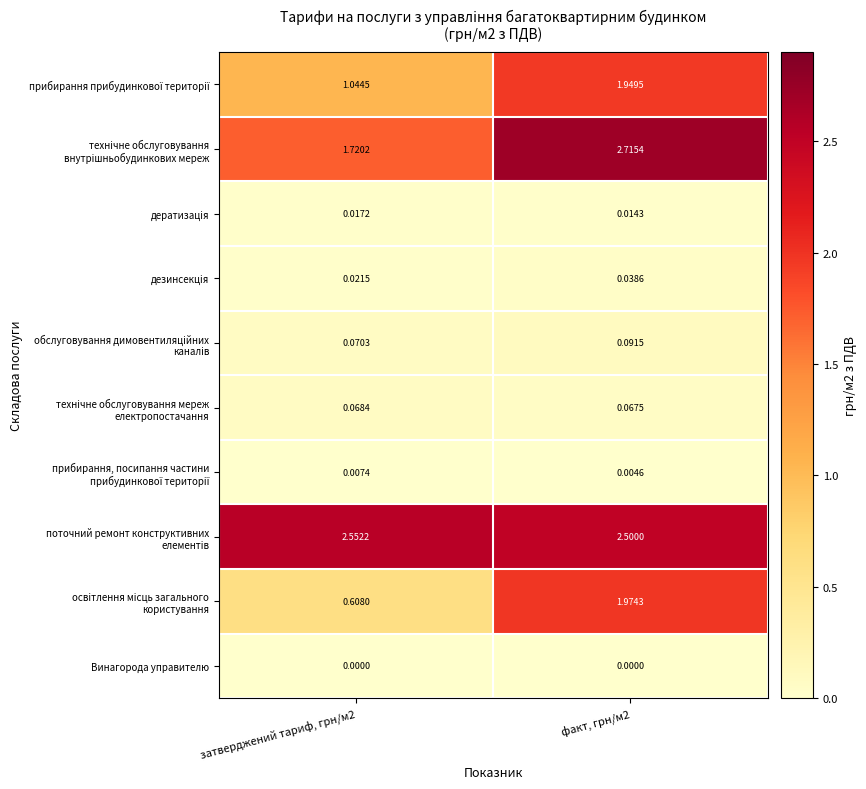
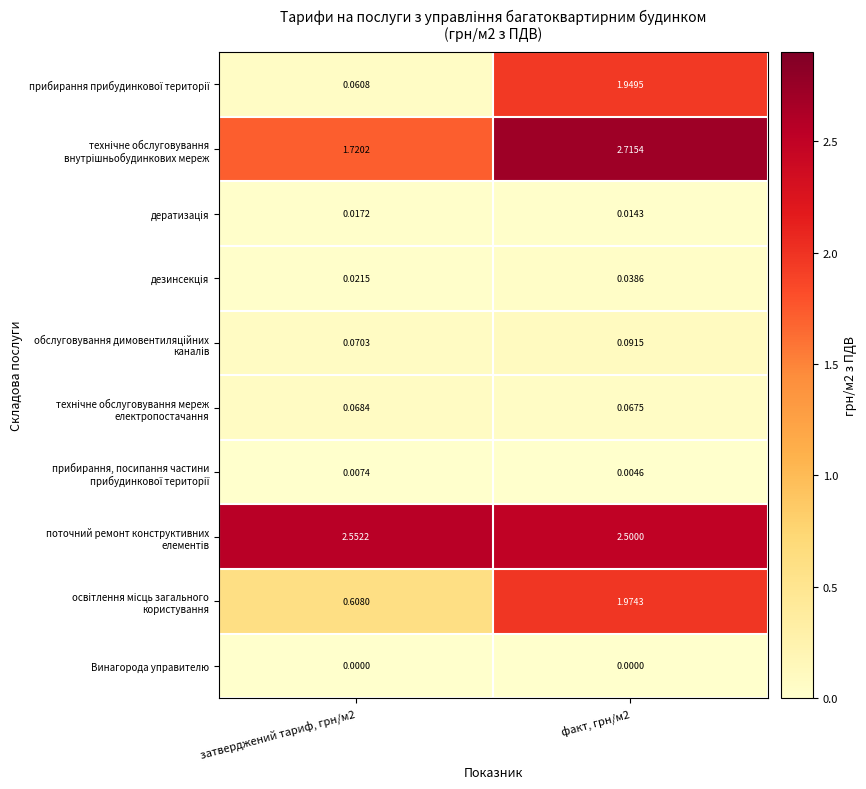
  {
    "прибирання прибудинкової території": {
-     "затверджений тариф, грн/м2": 1.0445,
+     "затверджений тариф, грн/м2": 0.0608,
      "факт, грн/м2": 1.9495
    },
    "технічне обслуговування внутрішньобудинкових мереж": {
      "затверджений тариф, грн/м2": 1.7202,
      "факт, грн/м2": 2.7154
    },
    "дератизація": {
      "затверджений тариф, грн/м2": 0.0172,
      "факт, грн/м2": 0.0143
    },
    "дезинсекція": {
      "затверджений тариф, грн/м2": 0.0215,
      "факт, грн/м2": 0.0386
    },
    "обслуговування димовентиляційних каналів": {
      "затверджений тариф, грн/м2": 0.0703,
      "факт, грн/м2": 0.0915
    },
    "технічне обслуговування мереж електропостачання": {
      "затверджений тариф, грн/м2": 0.0684,
      "факт, грн/м2": 0.0675
    },
    "прибирання, посипання частини прибудинкової території": {
      "затверджений тариф, грн/м2": 0.0074,
      "факт, грн/м2": 0.0046
    },
    "поточний ремонт конструктивних елементів": {
      "затверджений тариф, грн/м2": 2.5522,
      "факт, грн/м2": 2.5000
    },
    "освітлення місць загального користування": {
      "затверджений тариф, грн/м2": 0.6080,
      "факт, грн/м2": 1.9743
    },
    "Винагорода управителю": {
      "затверджений тариф, грн/м2": 0.0000,
      "факт, грн/м2": 0.0000
    }
  }
